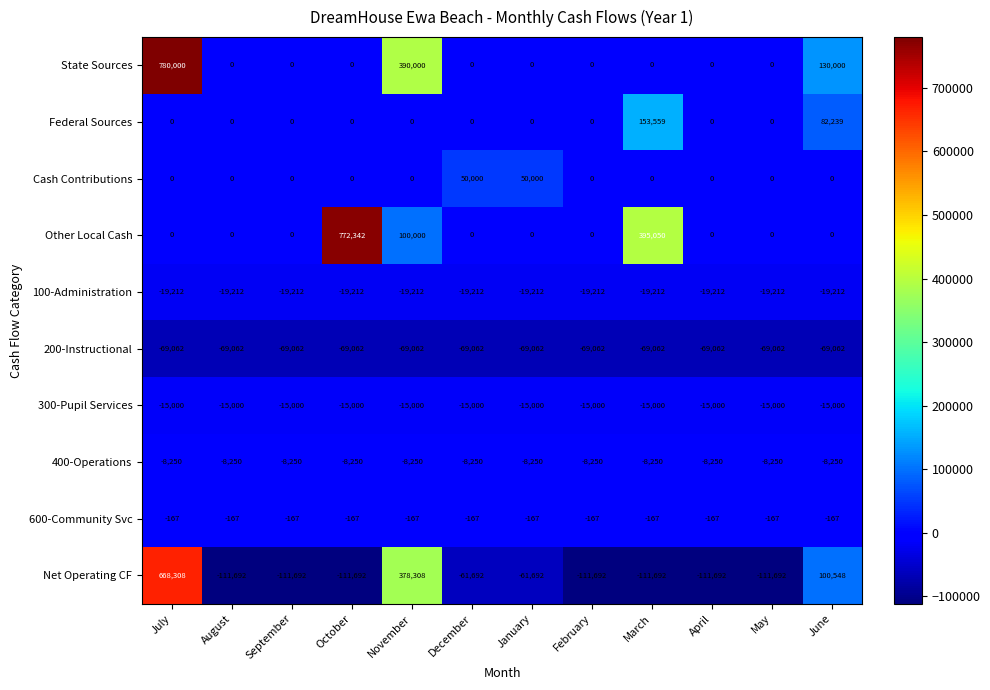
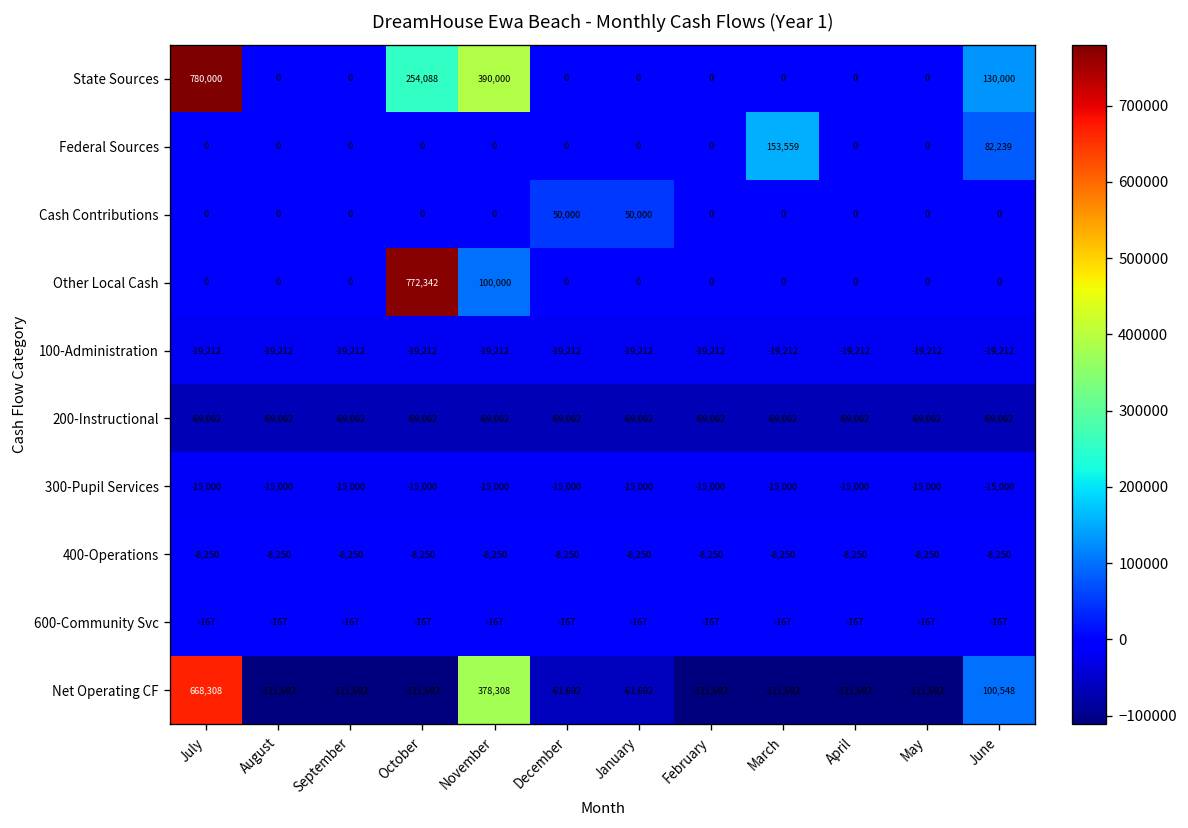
  {
    "State Sources": {
      "July": "780,000",
      "August": "0",
      "September": "0",
-     "October": "0",
+     "October": "254,088",
      "November": "390,000",
      "December": "0",
      "January": "0",
      "February": "0",
      "March": "0",
      "April": "0",
      "May": "0",
      "June": "130,000"
    },
    "Federal Sources": {
      "July": "0",
      "August": "0",
      "September": "0",
      "October": "0",
      "November": "0",
      "December": "0",
      "January": "0",
      "February": "0",
      "March": "153,559",
      "April": "0",
      "May": "0",
      "June": "82,239"
    },
    "Cash Contributions": {
      "July": "0",
      "August": "0",
      "September": "0",
      "October": "0",
      "November": "0",
      "December": "50,000",
      "January": "50,000",
      "February": "0",
      "March": "0",
      "April": "0",
      "May": "0",
      "June": "0"
    },
    "Other Local Cash": {
      "July": "0",
      "August": "0",
      "September": "0",
      "October": "772,342",
      "November": "100,000",
      "December": "0",
      "January": "0",
      "February": "0",
-     "March": "395,050",
+     "March": "0",
      "April": "0",
      "May": "0",
      "June": "0"
    },
    "100-Administration": {
      "July": "-19,212",
      "August": "-19,212",
      "September": "-19,212",
      "October": "-19,212",
      "November": "-19,212",
      "December": "-19,212",
      "January": "-19,212",
      "February": "-19,212",
      "March": "-19,212",
      "April": "-19,212",
      "May": "-19,212",
      "June": "-19,212"
    },
    "200-Instructional": {
      "July": "-69,062",
      "August": "-69,062",
      "September": "-69,062",
      "October": "-69,062",
      "November": "-69,062",
      "December": "-69,062",
      "January": "-69,062",
      "February": "-69,062",
      "March": "-69,062",
      "April": "-69,062",
      "May": "-69,062",
      "June": "-69,062"
    },
    "300-Pupil Services": {
      "July": "-15,000",
      "August": "-15,000",
      "September": "-15,000",
      "October": "-15,000",
      "November": "-15,000",
      "December": "-15,000",
      "January": "-15,000",
      "February": "-15,000",
      "March": "-15,000",
      "April": "-15,000",
      "May": "-15,000",
      "June": "-15,000"
    },
    "400-Operations": {
      "July": "-8,250",
      "August": "-8,250",
      "September": "-8,250",
      "October": "-8,250",
      "November": "-8,250",
      "December": "-8,250",
      "January": "-8,250",
      "February": "-8,250",
      "March": "-8,250",
      "April": "-8,250",
      "May": "-8,250",
      "June": "-8,250"
    },
    "600-Community Svc": {
      "July": "-167",
      "August": "-167",
      "September": "-167",
      "October": "-167",
      "November": "-167",
      "December": "-167",
      "January": "-167",
      "February": "-167",
      "March": "-167",
      "April": "-167",
      "May": "-167",
      "June": "-167"
    },
    "Net Operating CF": {
      "July": "668,308",
      "August": "-111,692",
      "September": "-111,692",
      "October": "-111,692",
      "November": "378,308",
      "December": "-61,692",
      "January": "-61,692",
      "February": "-111,692",
      "March": "-111,692",
      "April": "-111,692",
      "May": "-111,692",
      "June": "100,548"
    }
  }
